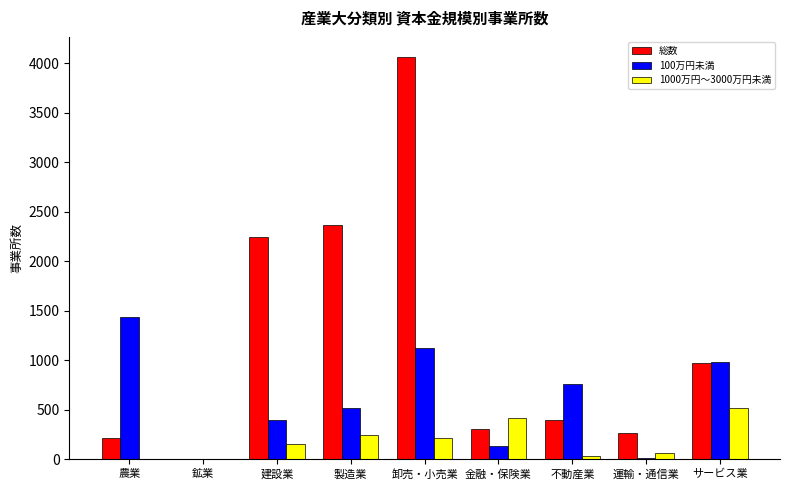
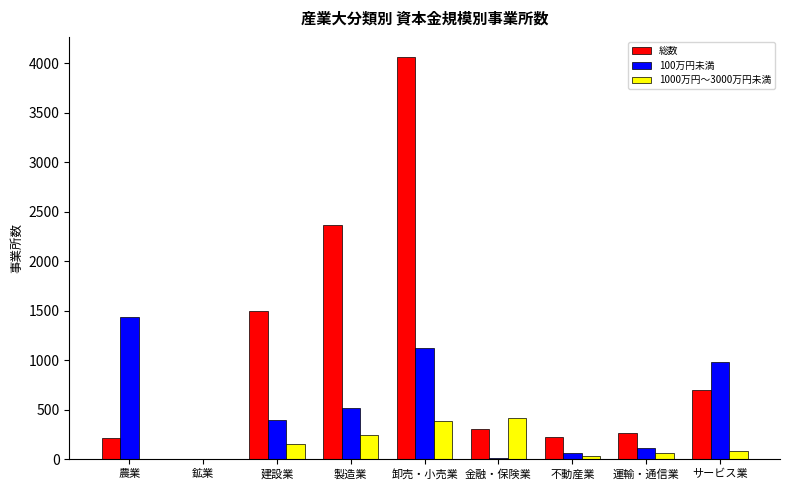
  {
    "総数": {
      "農業": 200,
-     "建設業": 2200,
+     "建設業": 1500,
      "製造業": 2400,
      "卸売・小売業": 4100,
      "金融・保険業": 300,
-     "不動産業": 400,
+     "不動産業": 200,
      "運輸・通信業": 300,
-     "サービス業": 1000
+     "サービス業": 700
    },
    "100万円未満": {
      "農業": 1400,
      "建設業": 400,
      "製造業": 500,
      "卸売・小売業": 1100,
-     "金融・保険業": 100,
-     "不動産業": 800,
-     "運輸・通信業": 0,
+     "金融・保険業": 0,
+     "不動産業": 100,
+     "運輸・通信業": 100,
      "サービス業": 1000
    },
    "1000万円～3000万円未満": {
      "建設業": 200,
      "製造業": 200,
-     "卸売・小売業": 200,
+     "卸売・小売業": 400,
      "金融・保険業": 400,
      "不動産業": 0,
      "運輸・通信業": 100,
-     "サービス業": 500
+     "サービス業": 100
    }
  }
